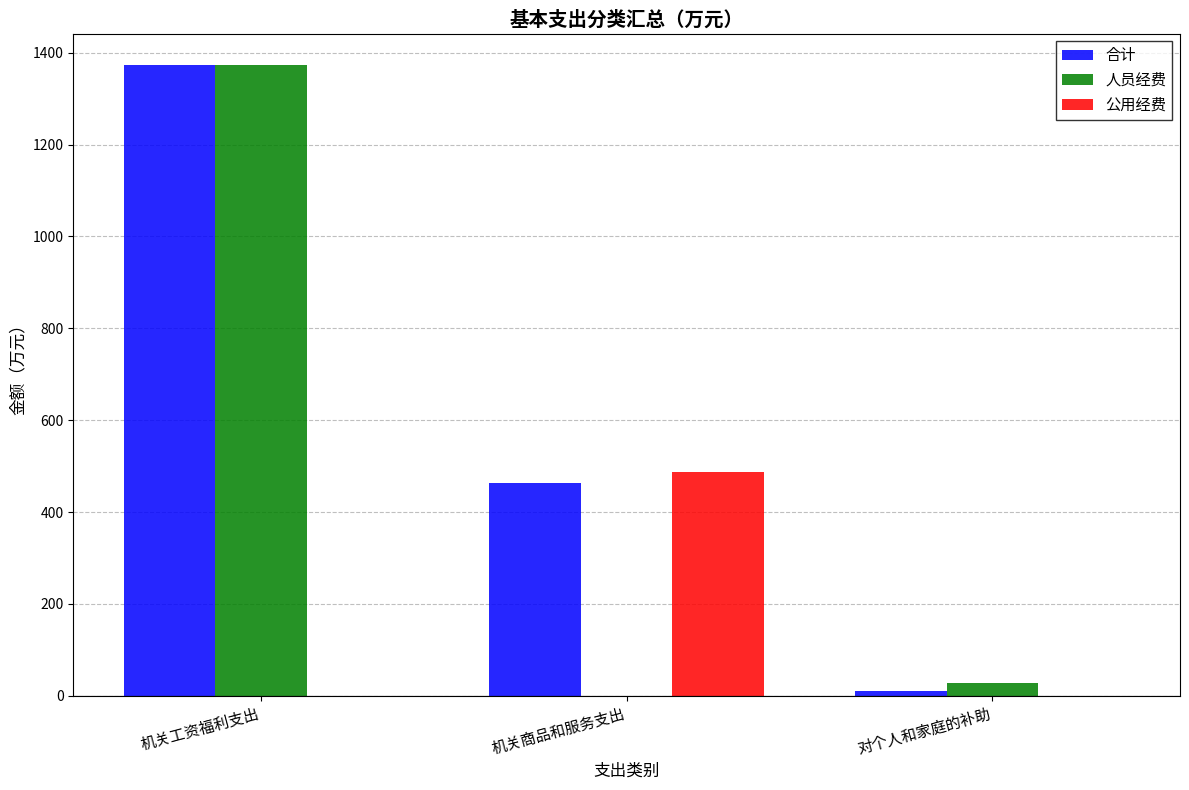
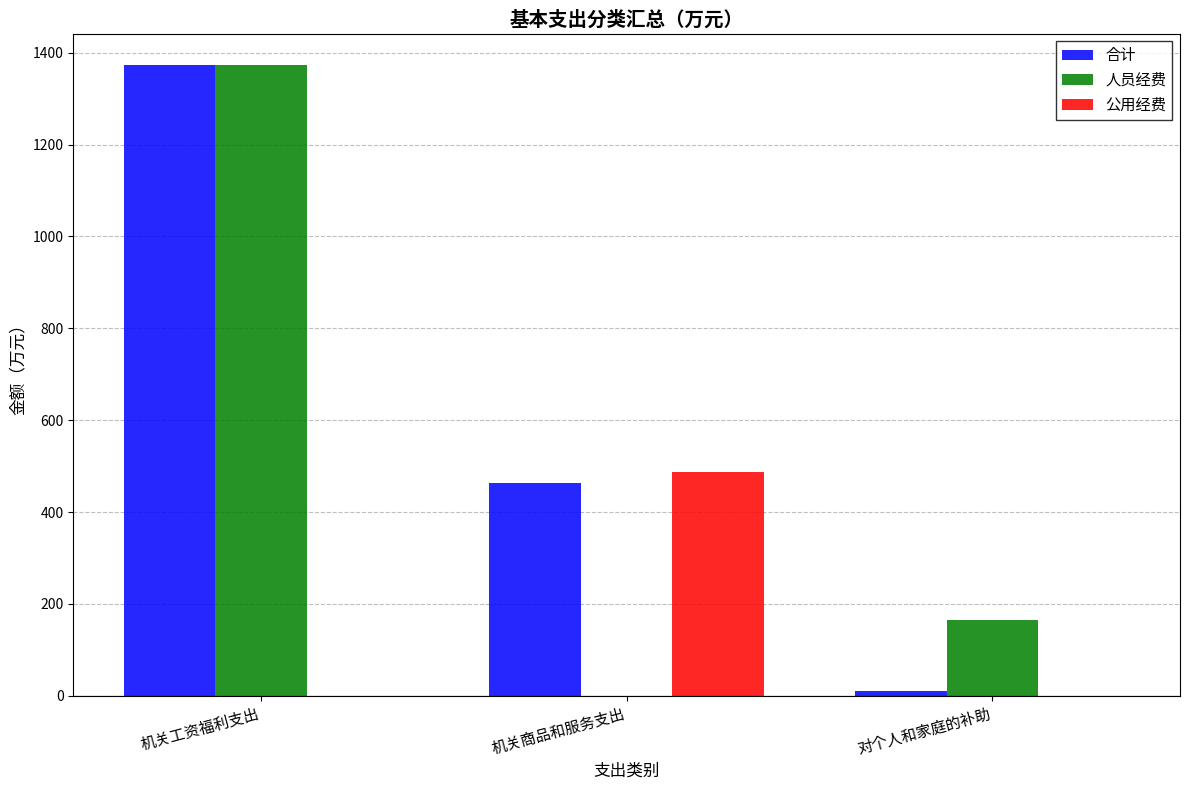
  {
    "合计": {
      "机关工资福利支出": 1370,
      "机关商品和服务支出": 460,
      "对个人和家庭的补助": 10
    },
    "人员经费": {
      "机关工资福利支出": 1370,
      "机关商品和服务支出": 0,
-     "对个人和家庭的补助": 30
+     "对个人和家庭的补助": 170
    },
    "公用经费": {
      "机关工资福利支出": 0,
      "机关商品和服务支出": 490,
      "对个人和家庭的补助": 0
    }
  }
